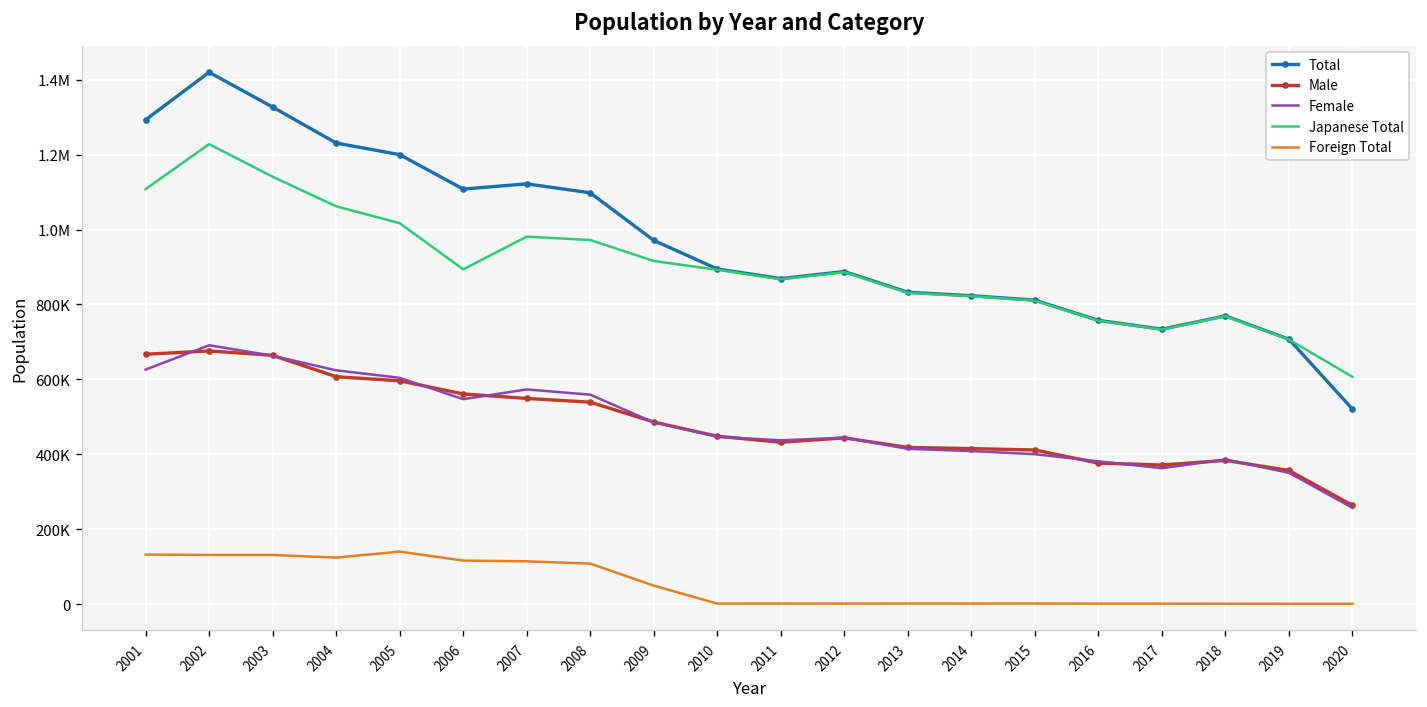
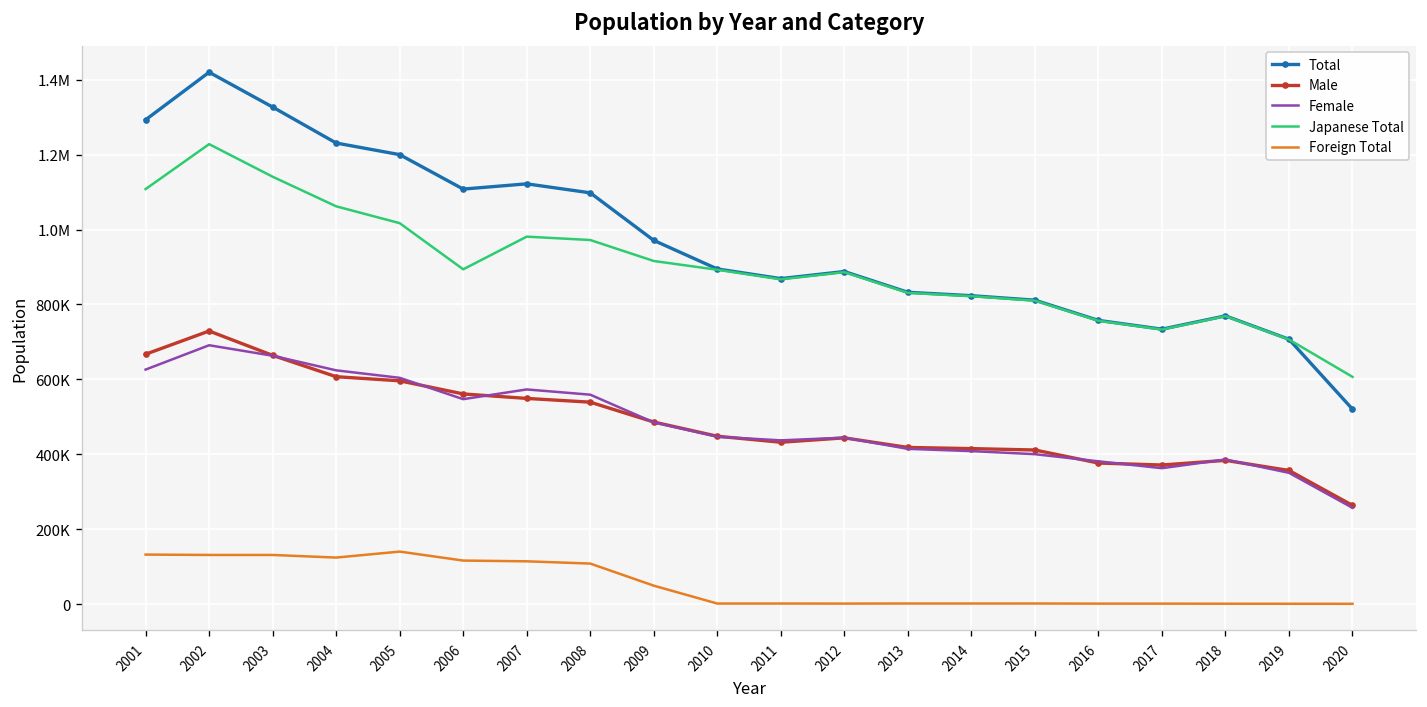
  {
    "Total": {
      "2001": 1290000,
      "2002": 1420000,
      "2003": 1330000,
      "2004": 1230000,
      "2005": 1200000,
      "2006": 1110000,
      "2007": 1120000,
      "2008": 1100000,
      "2009": 970000,
      "2020": 520000
    },
    "Male": {
      "2001": 670000,
-     "2002": 680000,
+     "2002": 730000,
      "2004": 610000,
      "2006": 560000,
      "2007": 550000,
      "2008": 540000,
      "2015": 410000,
      "2017": 370000
    },
    "Female": {
      "2001": 630000,
      "2002": 690000,
      "2004": 620000,
      "2006": 550000,
      "2007": 570000,
      "2008": 560000,
      "2015": 400000,
      "2017": 360000
    },
    "Japanese Total": {
      "2001": 1110000,
      "2002": 1230000,
      "2003": 1140000,
      "2004": 1060000,
      "2005": 1020000,
      "2006": 890000,
      "2007": 980000,
      "2008": 970000,
      "2009": 920000,
      "2020": 610000
    },
    "Foreign Total": {
      "2001": 130000,
      "2002": 130000,
      "2003": 130000,
      "2004": 120000,
      "2005": 140000,
      "2006": 120000,
      "2007": 110000,
      "2008": 110000,
      "2009": 50000,
      "2010": 0,
      "2011": 0,
      "2012": 0,
      "2013": 0,
      "2014": 0,
      "2015": 0,
      "2016": 0,
      "2017": 0,
      "2018": 0,
      "2019": 0,
      "2020": 0
    }
  }
